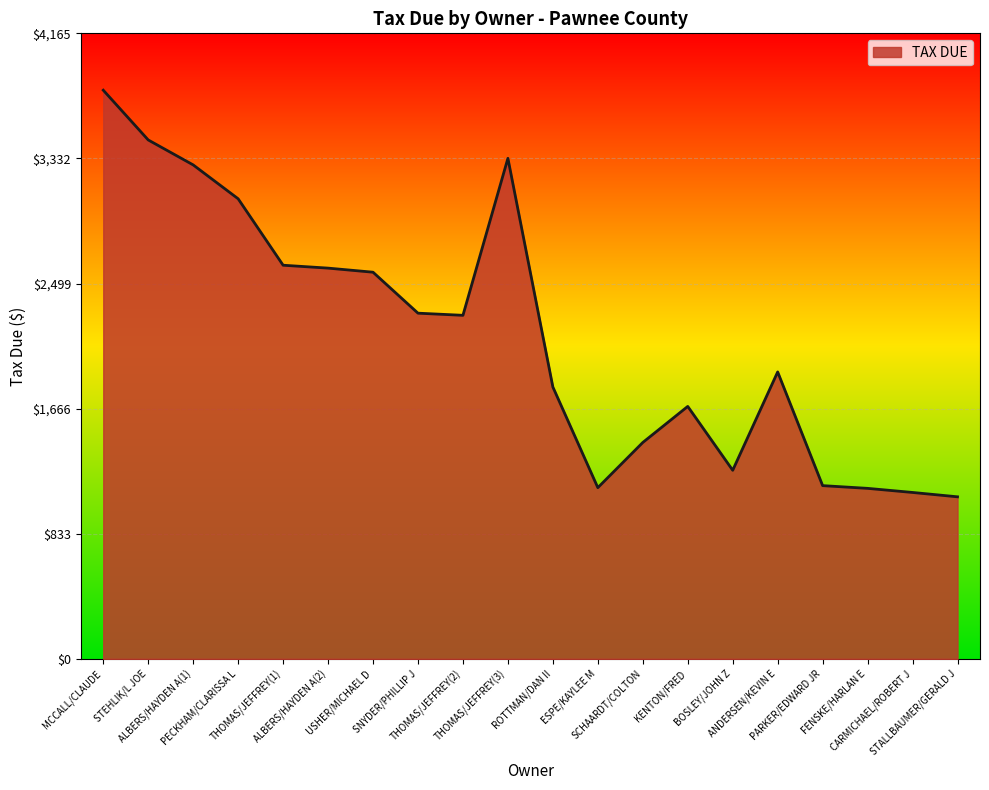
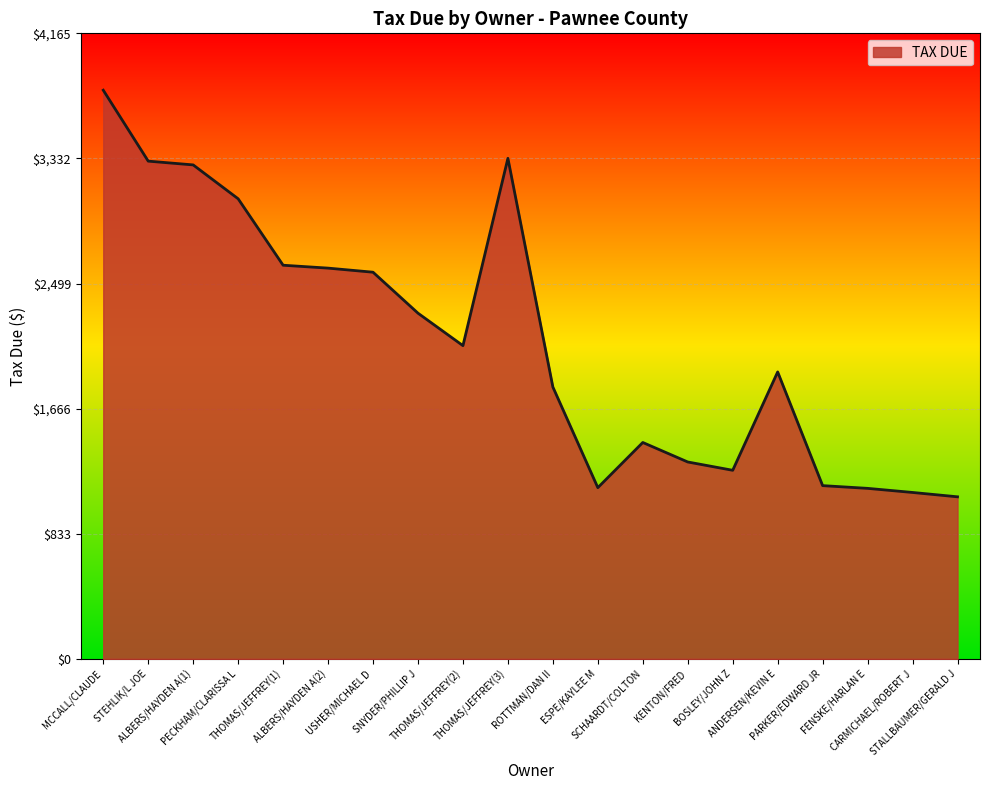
  {
    "MCCALL/CLAUDE": "$3,790",
-   "STEHLIK/L JOE": "$3,460",
+   "STEHLIK/L JOE": "$3,310",
    "ALBERS/HAYDEN A(1)": "$3,290",
    "PECKHAM/CLARISSA L": "$3,060",
    "THOMAS/JEFFREY(1)": "$2,620",
    "ALBERS/HAYDEN A(2)": "$2,600",
    "USHER/MICHAEL D": "$2,570",
    "SNYDER/PHILLIP J": "$2,300",
-   "THOMAS/JEFFREY(2)": "$2,290",
+   "THOMAS/JEFFREY(2)": "$2,090",
    "THOMAS/JEFFREY(3)": "$3,330",
    "ROTTMAN/DAN II": "$1,810",
    "ESPE/KAYLEE M": "$1,140",
    "SCHAARDT/COLTON": "$1,440",
-   "KENTON/FRED": "$1,680",
+   "KENTON/FRED": "$1,310",
    "BOSLEY/JOHN Z": "$1,260",
    "ANDERSEN/KEVIN E": "$1,910",
    "PARKER/EDWARD JR": "$1,150",
    "FENSKE/HARLAN E": "$1,140",
    "CARMICHAEL/ROBERT J": "$1,110",
    "STALLBAUMER/GERALD J": "$1,080"
  }
